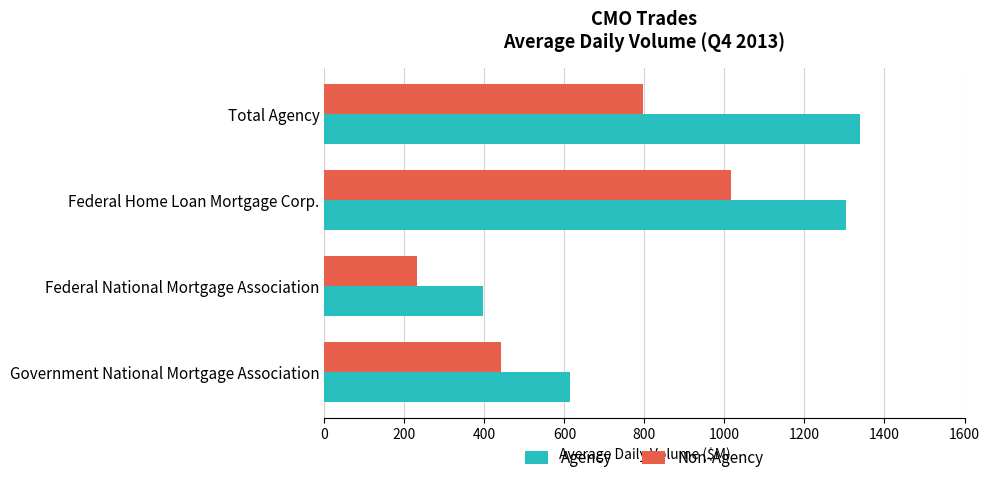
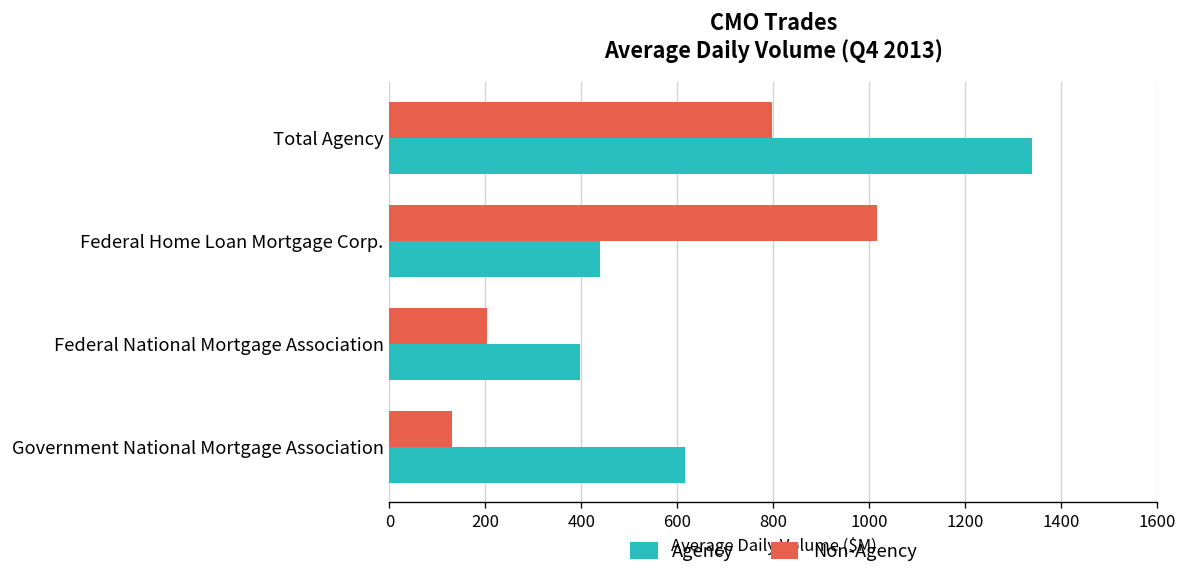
  {
    "Agency": {
      "Total Agency": 1340,
-     "Federal Home Loan Mortgage Corp.": 1300,
+     "Federal Home Loan Mortgage Corp.": 440,
      "Federal National Mortgage Association": 400,
      "Government National Mortgage Association": 610
    },
    "Non-Agency": {
      "Total Agency": 800,
      "Federal Home Loan Mortgage Corp.": 1020,
-     "Federal National Mortgage Association": 230,
-     "Government National Mortgage Association": 440
+     "Federal National Mortgage Association": 200,
+     "Government National Mortgage Association": 130
    }
  }
